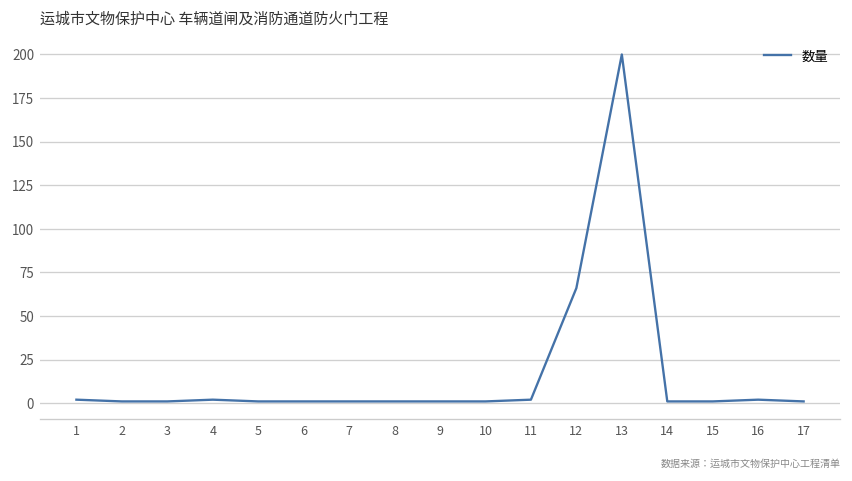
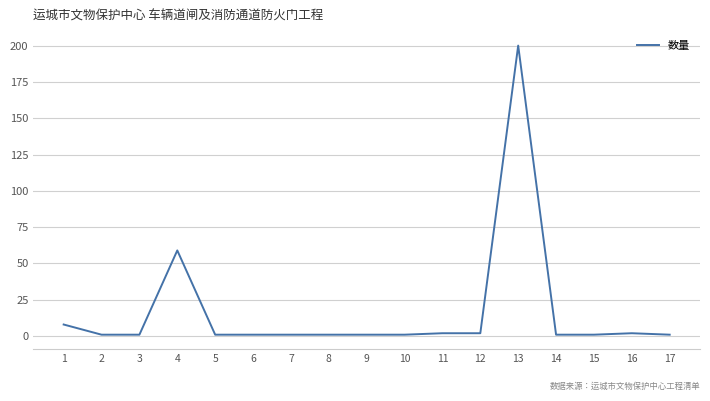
  {
-   "1": 2,
+   "1": 8,
    "2": 1,
    "3": 1,
-   "4": 2,
+   "4": 59,
    "5": 1,
    "6": 1,
    "7": 1,
    "8": 1,
    "9": 1,
    "10": 1,
    "11": 2,
-   "12": 66,
+   "12": 2,
    "13": 200,
    "14": 1,
    "15": 1,
    "16": 2,
    "17": 1
  }
